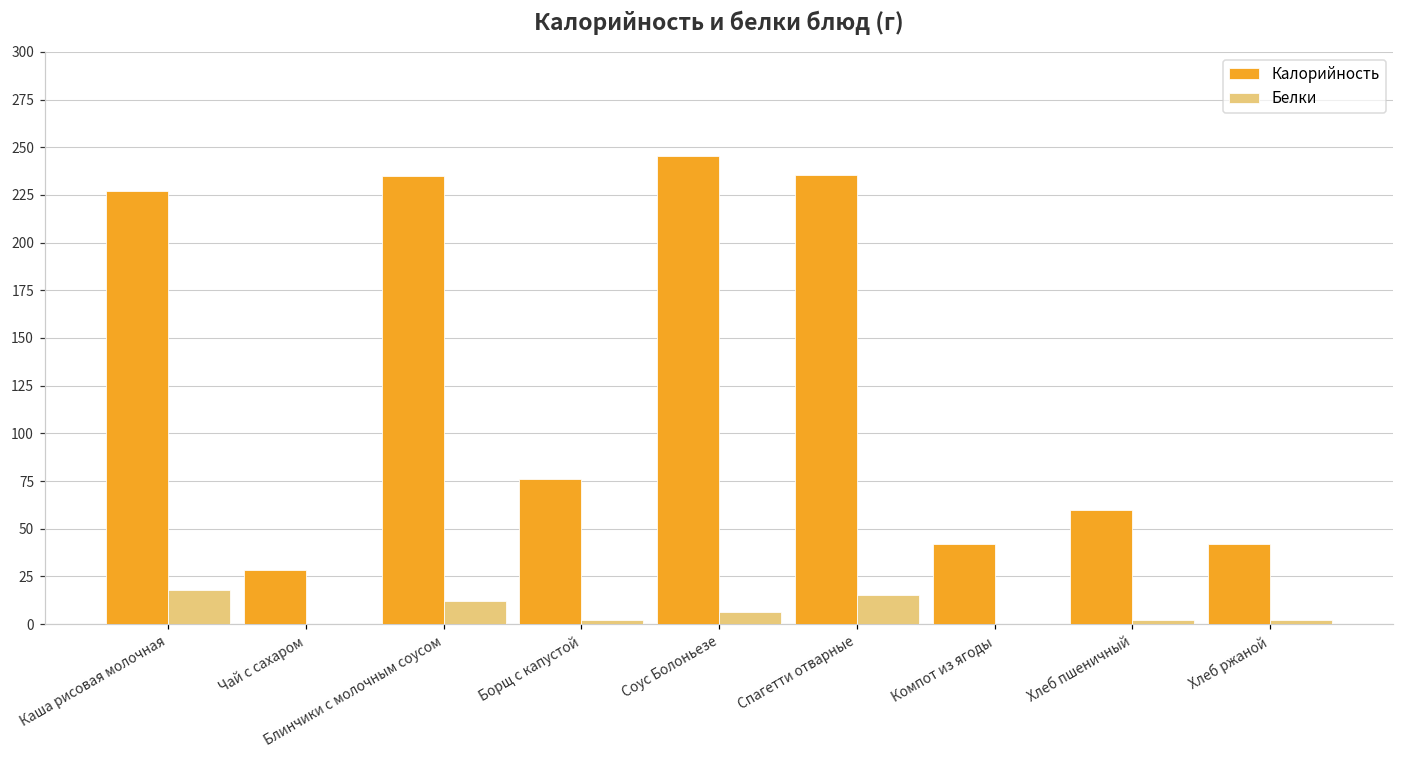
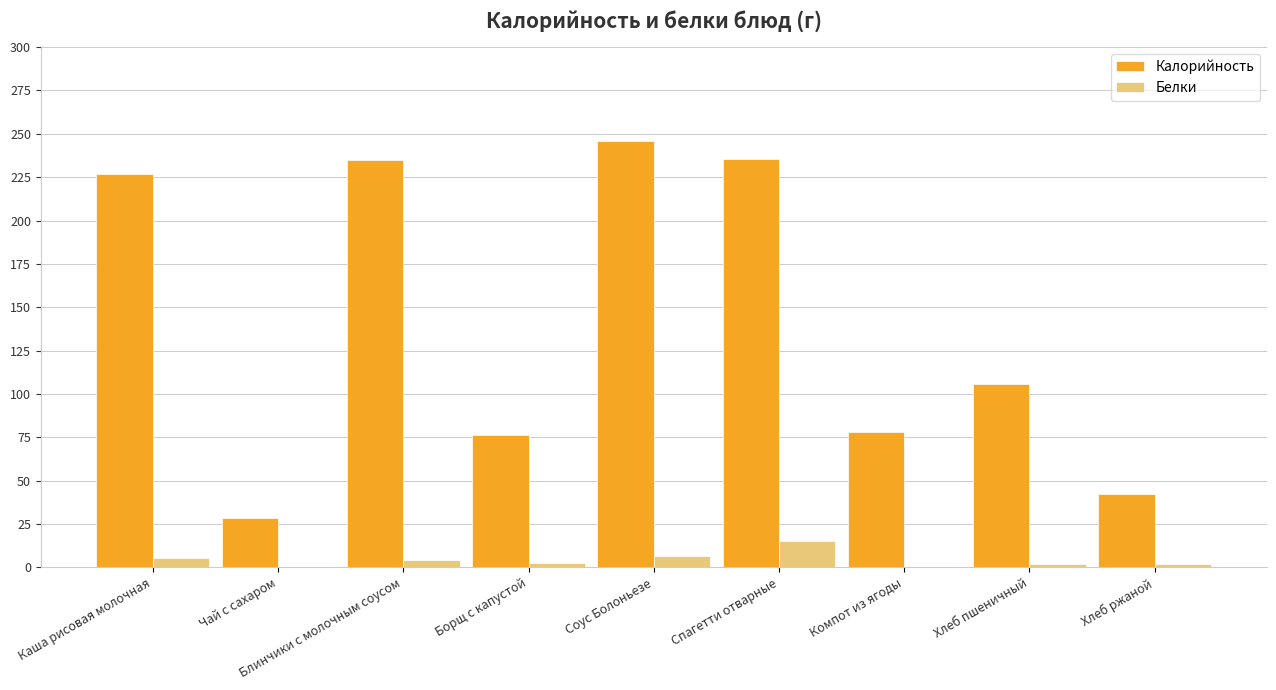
  {
    "Калорийность": {
      "Каша рисовая молочная": 227,
      "Чай с сахаром": 28,
      "Блинчики с молочным соусом": 235,
      "Борщ с капустой": 76,
      "Соус Болоньезе": 246,
      "Спагетти отварные": 236,
-     "Компот из ягоды": 42,
-     "Хлеб пшеничный": 60,
+     "Компот из ягоды": 78,
+     "Хлеб пшеничный": 106,
      "Хлеб ржаной": 42
    },
    "Белки": {
-     "Каша рисовая молочная": 18,
-     "Блинчики с молочным соусом": 12,
+     "Каша рисовая молочная": 6,
+     "Блинчики с молочным соусом": 5,
      "Борщ с капустой": 2,
      "Соус Болоньезе": 6,
      "Спагетти отварные": 15,
      "Хлеб пшеничный": 2,
      "Хлеб ржаной": 2
    }
  }
